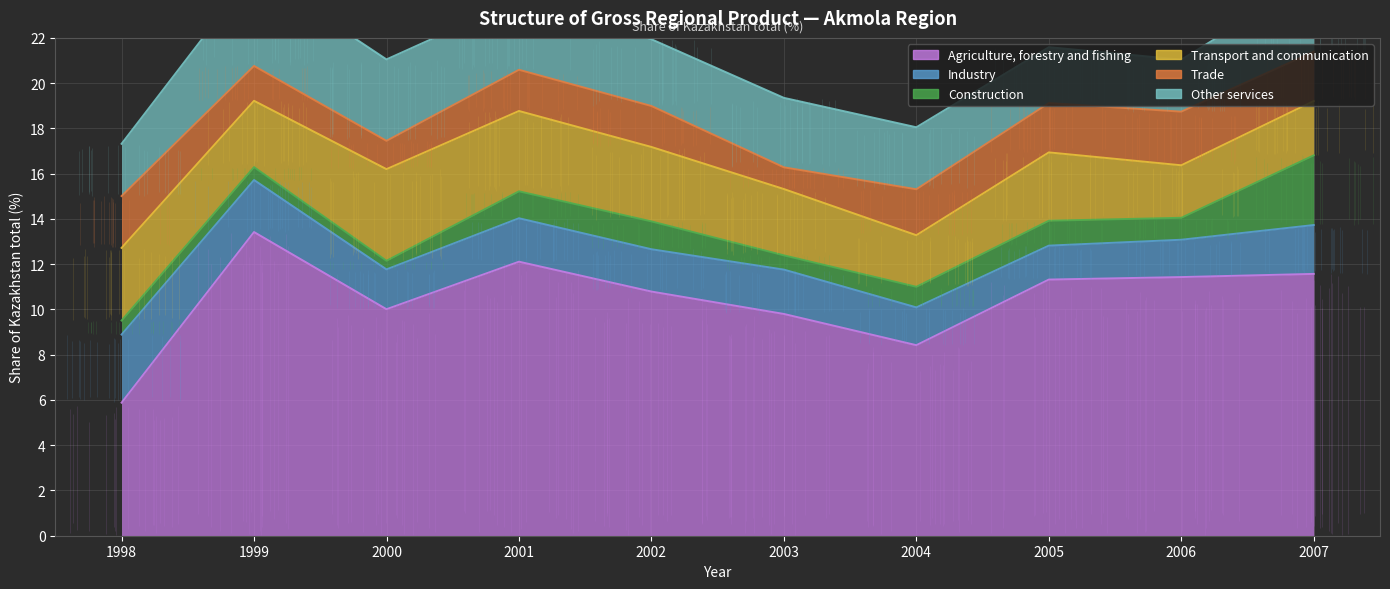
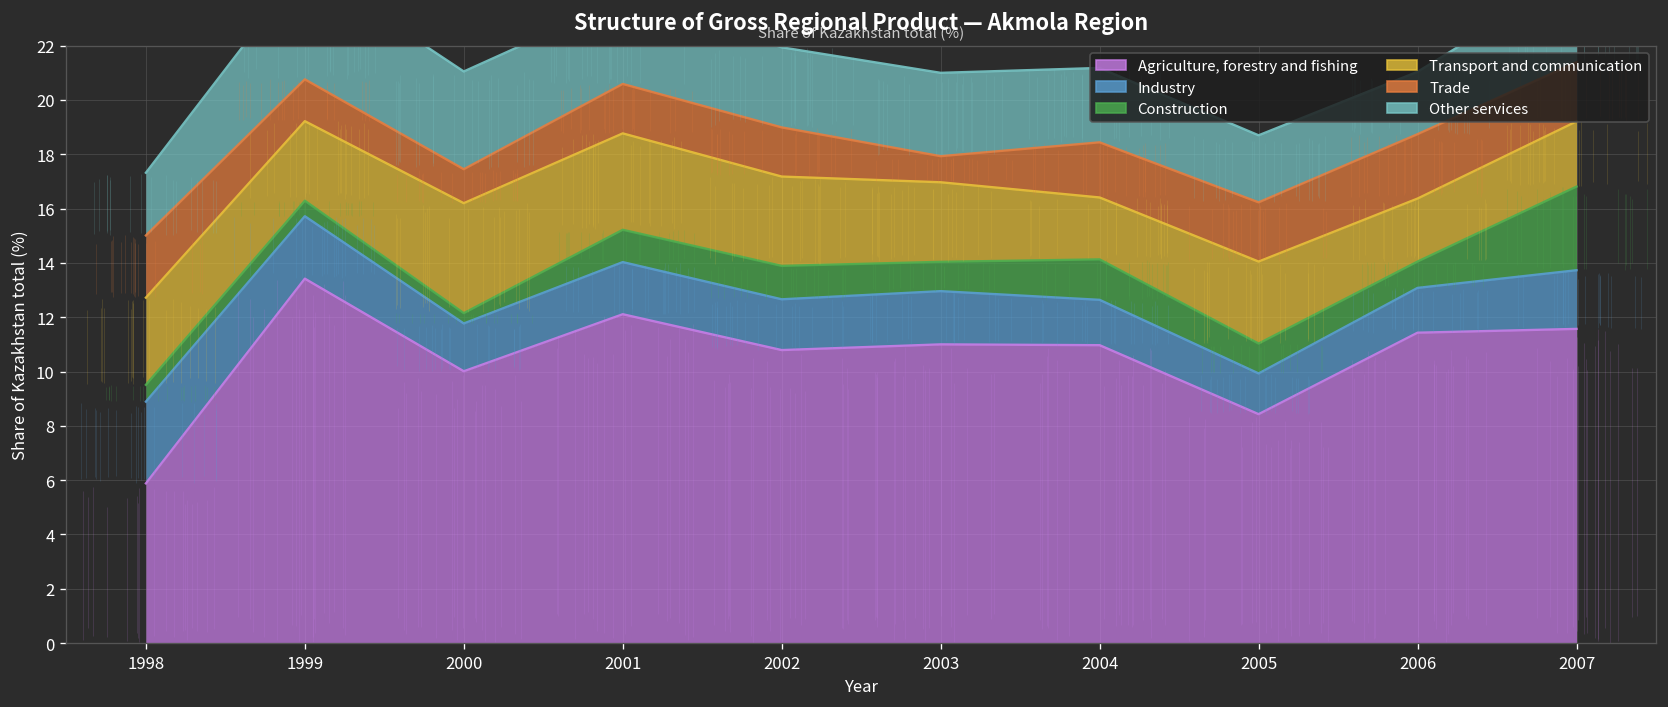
  {
    "Agriculture, forestry and fishing": {
      "1998": 5.9,
      "1999": 13.4,
      "2000": 10.0,
      "2001": 12.1,
      "2002": 10.8,
-     "2003": 9.8,
-     "2004": 8.4,
-     "2005": 11.3,
+     "2003": 11.0,
+     "2004": 11.0,
+     "2005": 8.4,
      "2006": 11.4,
      "2007": 11.6
    },
    "Construction": {
      "1998": 0.6,
      "1999": 0.6,
      "2000": 0.4,
      "2001": 1.2,
      "2002": 1.2,
-     "2003": 0.6,
-     "2004": 0.9,
+     "2003": 1.1,
+     "2004": 1.5,
      "2005": 1.1,
      "2006": 1.0,
      "2007": 3.1
    },
    "Transport and communication": {
      "1998": 3.2,
      "1999": 2.9,
      "2000": 4.0,
      "2001": 3.6,
      "2002": 3.3,
      "2003": 2.9,
      "2004": 2.3,
      "2005": 3.0,
      "2006": 2.3
    },
    "Trade": {
      "1998": 2.3,
      "1999": 1.5,
      "2000": 1.3,
      "2001": 1.8,
      "2002": 1.8,
      "2003": 1.0,
      "2004": 2.0,
      "2006": 2.4
    }
  }
